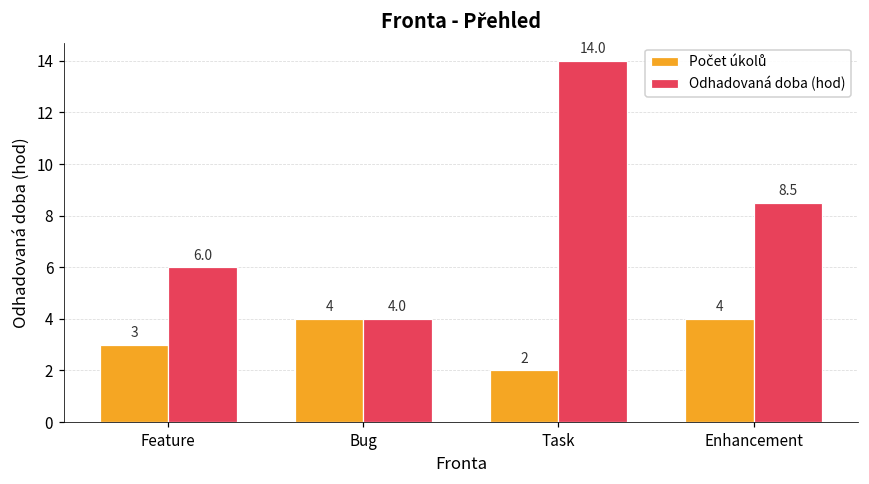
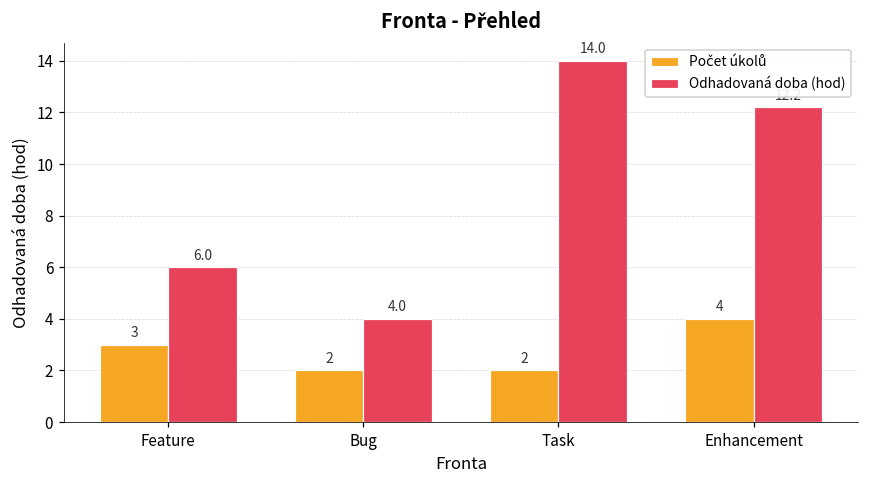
  {
    "Počet úkolů": {
      "Feature": 3,
-     "Bug": 4,
+     "Bug": 2,
      "Task": 2,
      "Enhancement": 4
    },
    "Odhadovaná doba (hod)": {
-     "Enhancement": 8.5
+     "Enhancement": 12.2
    }
  }
